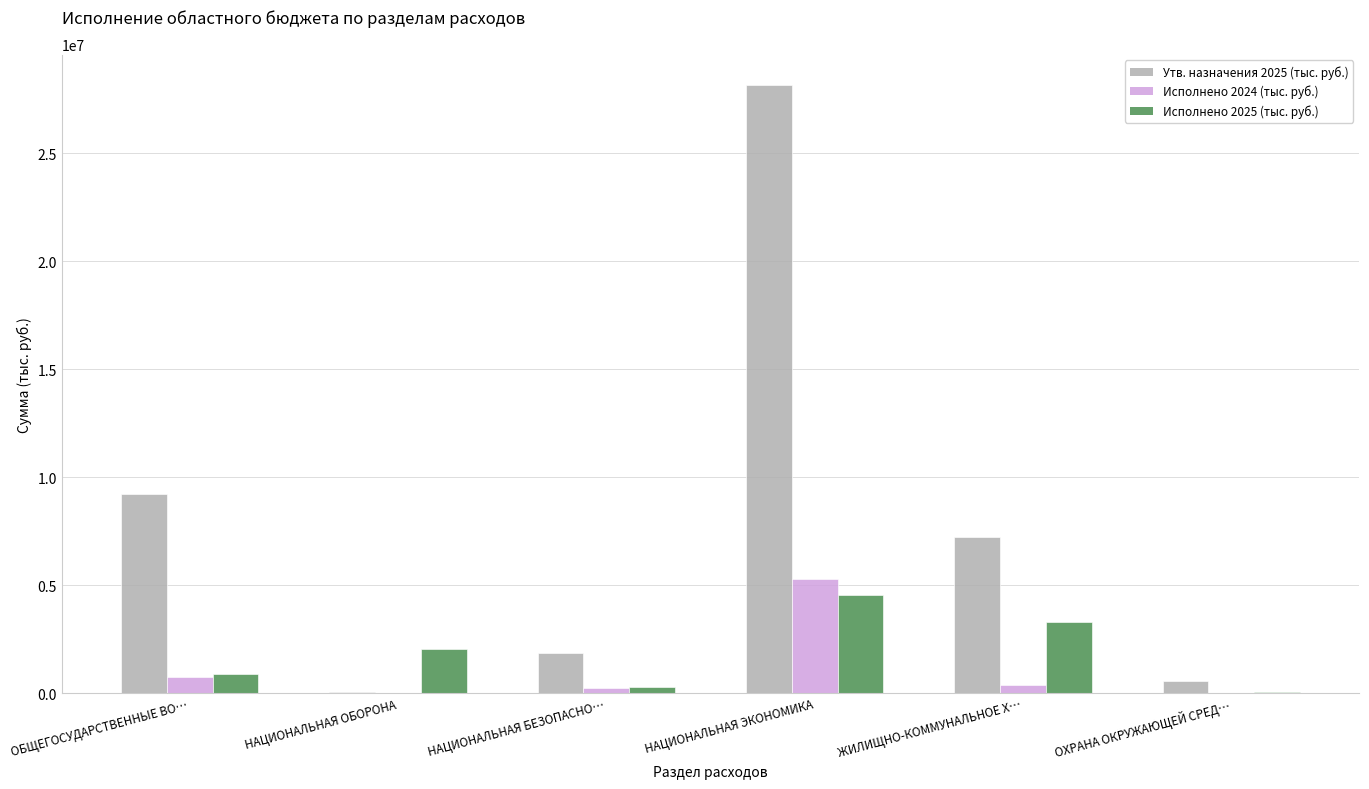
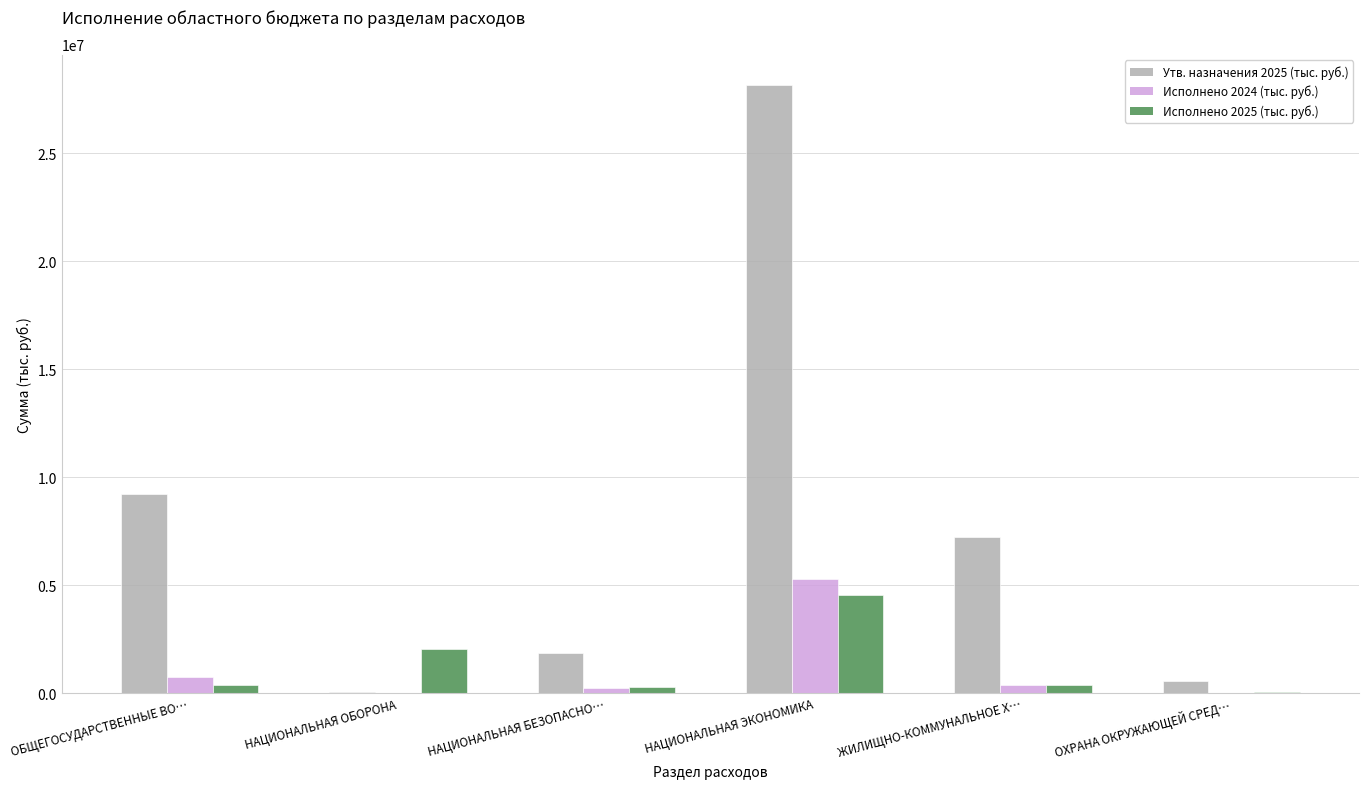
  {
    "Исполнено 2025 (тыс. руб.)": {
-     "ОБЩЕГОСУДАРСТВЕННЫЕ ВО…": 900000,
+     "ОБЩЕГОСУДАРСТВЕННЫЕ ВО…": 400000,
      "НАЦИОНАЛЬНАЯ ОБОРОНА": 2000000,
      "НАЦИОНАЛЬНАЯ БЕЗОПАСНО…": 300000,
      "НАЦИОНАЛЬНАЯ ЭКОНОМИКА": 4600000,
-     "ЖИЛИЩНО-КОММУНАЛЬНОЕ Х…": 3300000
+     "ЖИЛИЩНО-КОММУНАЛЬНОЕ Х…": 400000
    }
  }
